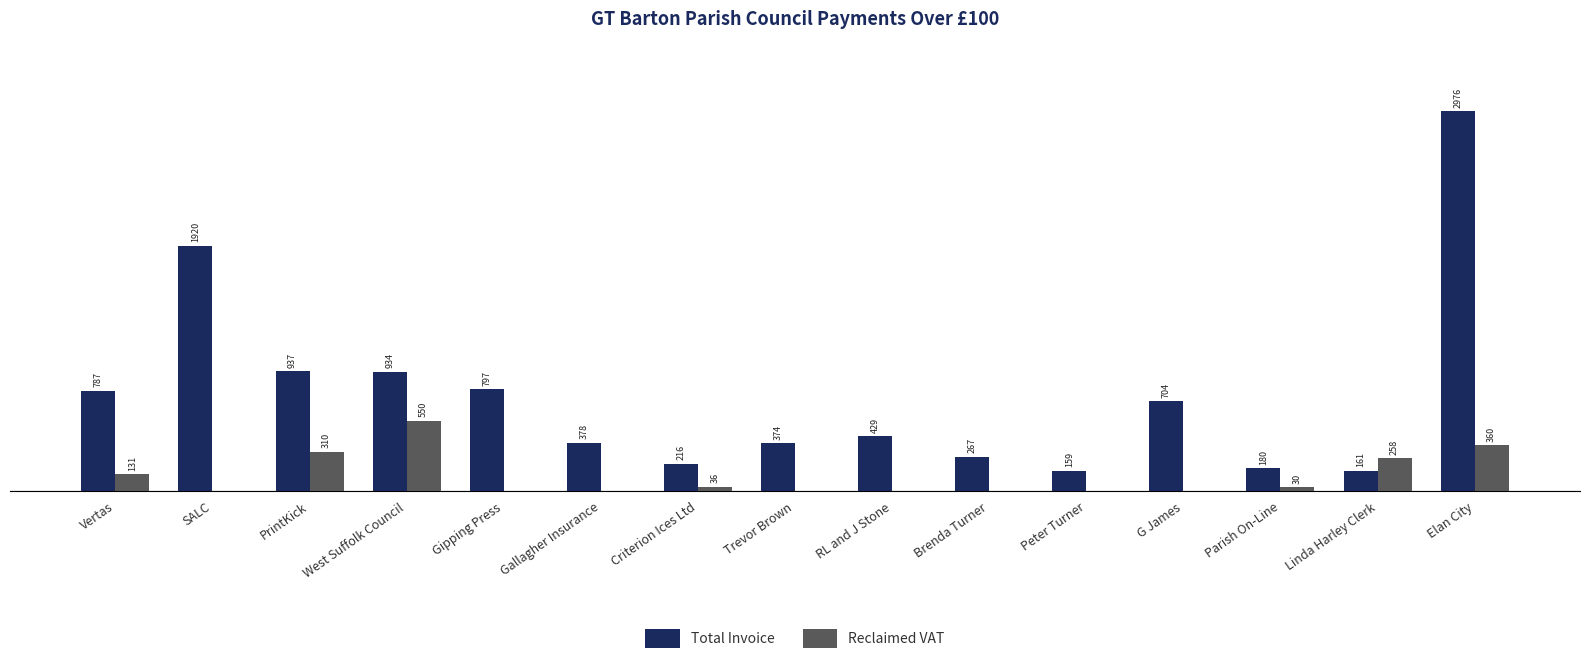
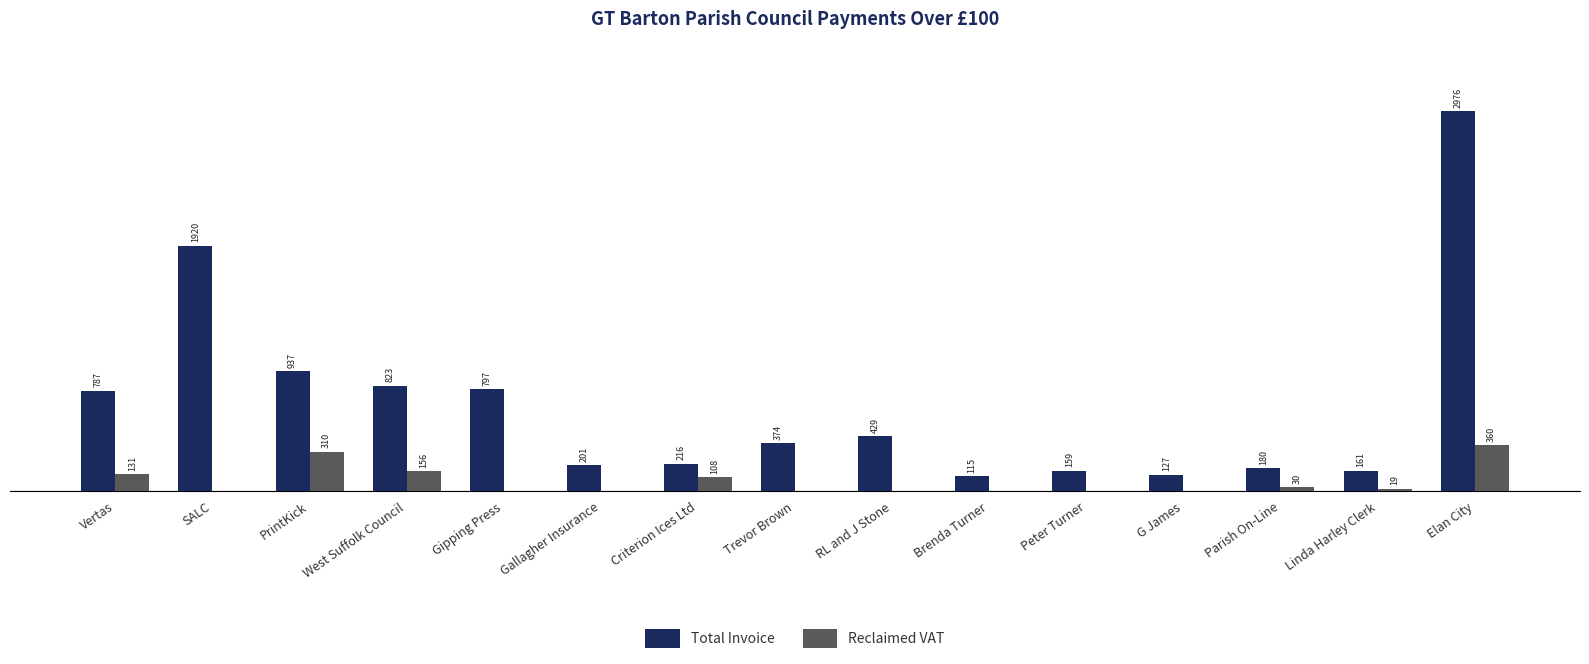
  {
    "Total Invoice": {
      "Vertas": 787,
      "SALC": 1920,
      "PrintKick": 937,
-     "West Suffolk Council": 934,
+     "West Suffolk Council": 823,
      "Gipping Press": 797,
-     "Gallagher Insurance": 378,
+     "Gallagher Insurance": 201,
      "Criterion Ices Ltd": 216,
      "Trevor Brown": 374,
      "RL and J Stone": 429,
-     "Brenda Turner": 267,
+     "Brenda Turner": 115,
      "Peter Turner": 159,
-     "G James": 704,
+     "G James": 127,
      "Parish On-Line": 180,
      "Linda Harley Clerk": 161,
      "Elan City": 2976
    },
    "Reclaimed VAT": {
      "Vertas": 131,
      "PrintKick": 310,
-     "West Suffolk Council": 550,
-     "Criterion Ices Ltd": 36,
+     "West Suffolk Council": 156,
+     "Criterion Ices Ltd": 108,
      "Parish On-Line": 30,
-     "Linda Harley Clerk": 258,
+     "Linda Harley Clerk": 19,
      "Elan City": 360
    }
  }
